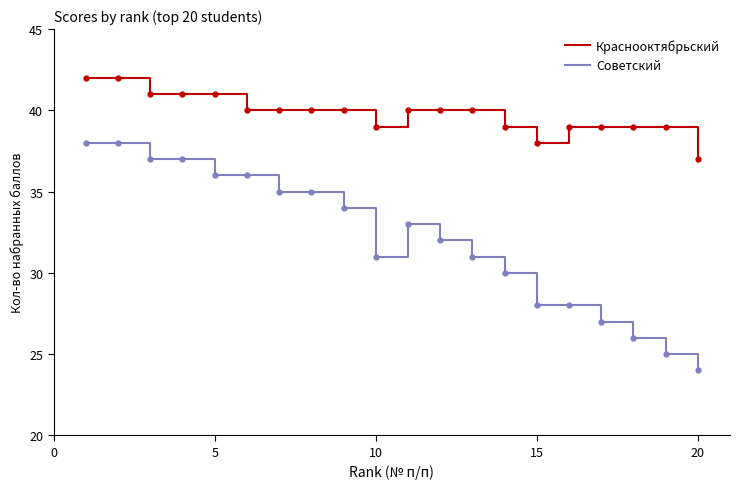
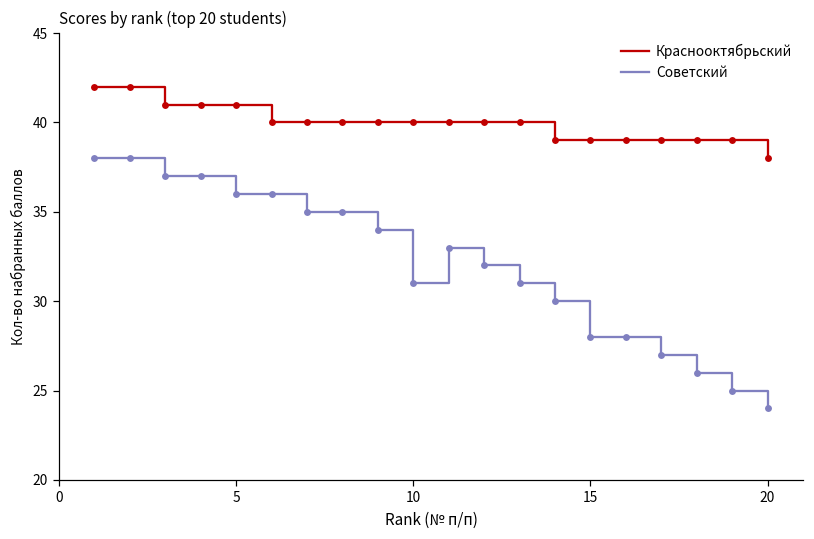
  {
    "Краснооктябрьский": {
      "5": 41,
-     "10": 39,
-     "15": 38,
-     "20": 37
+     "10": 40,
+     "15": 39,
+     "20": 38
    },
    "Советский": {
      "5": 36,
      "10": 31,
      "15": 28,
      "20": 24
    }
  }
